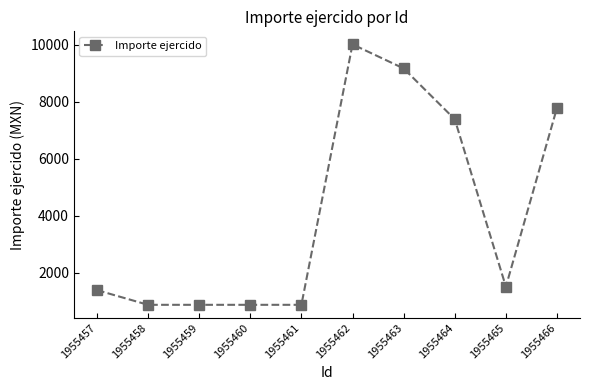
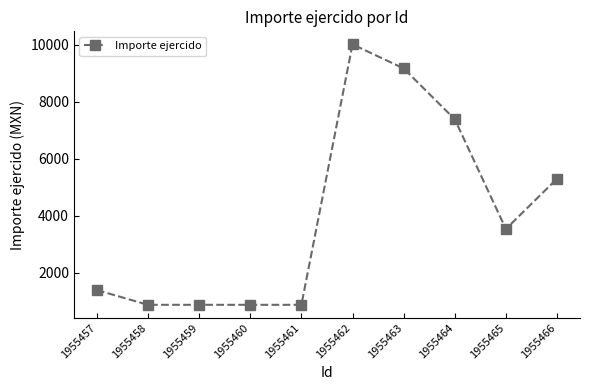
  {
    "1955457": 1400,
    "1955458": 900,
    "1955459": 900,
    "1955460": 900,
    "1955461": 900,
    "1955462": 10000,
    "1955463": 9200,
    "1955464": 7400,
-   "1955465": 1500,
-   "1955466": 7800
+   "1955465": 3500,
+   "1955466": 5300
  }
